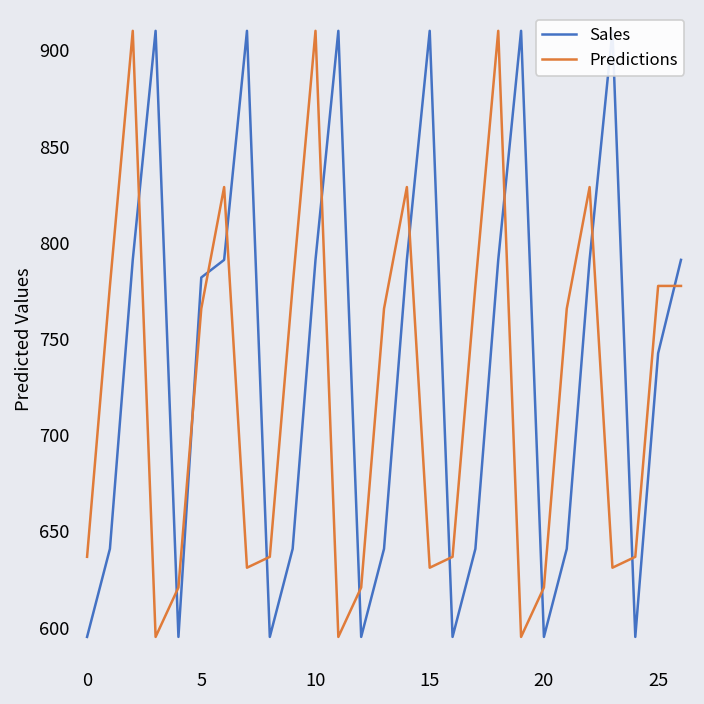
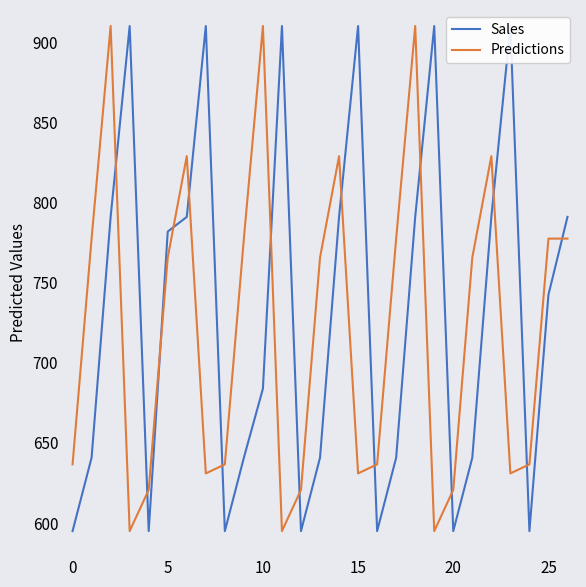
  {
    "Sales": {
      "0": 595,
      "5": 782,
-     "10": 791,
+     "10": 684,
      "15": 910,
      "20": 595,
      "25": 742
    },
    "Predictions": {
      "0": 637,
      "5": 766,
      "10": 910,
      "15": 631,
      "20": 621,
      "25": 777
    }
  }
